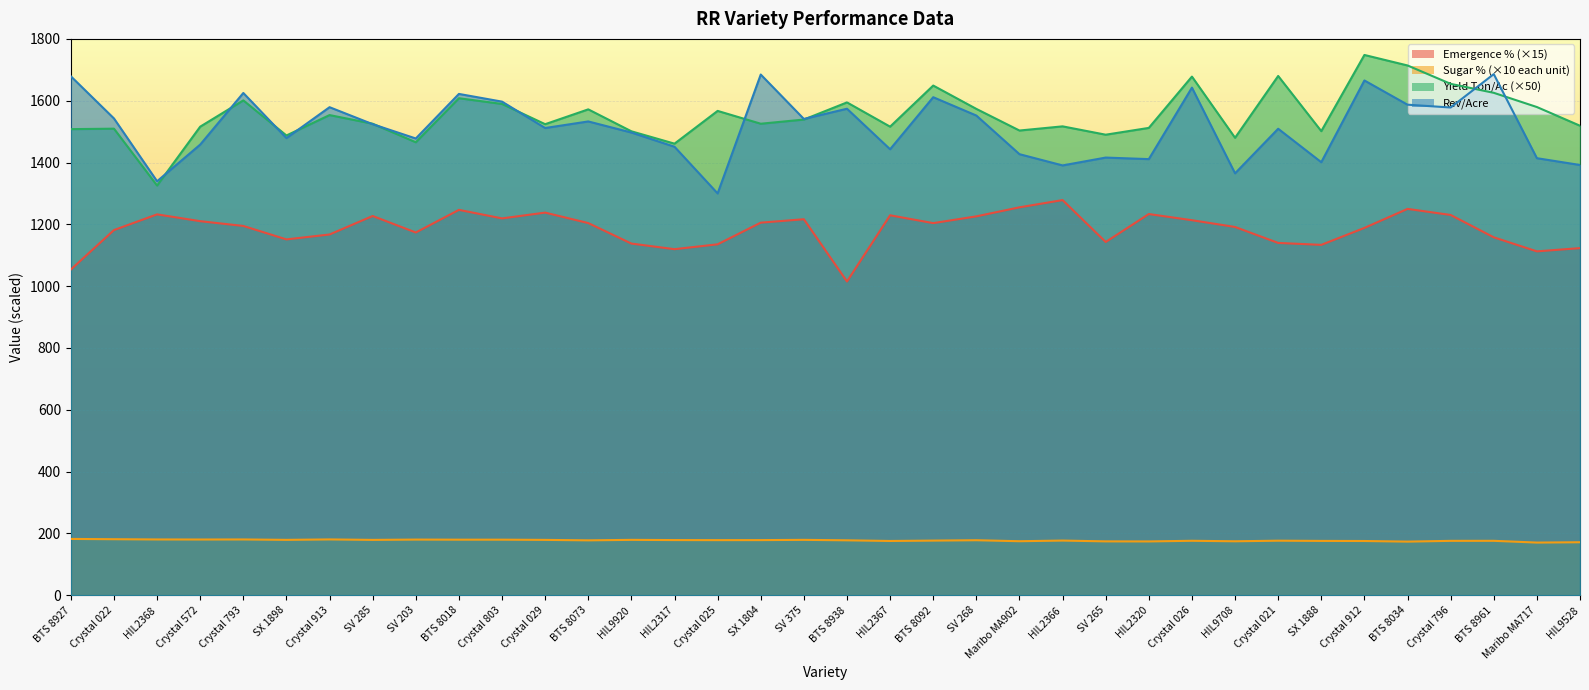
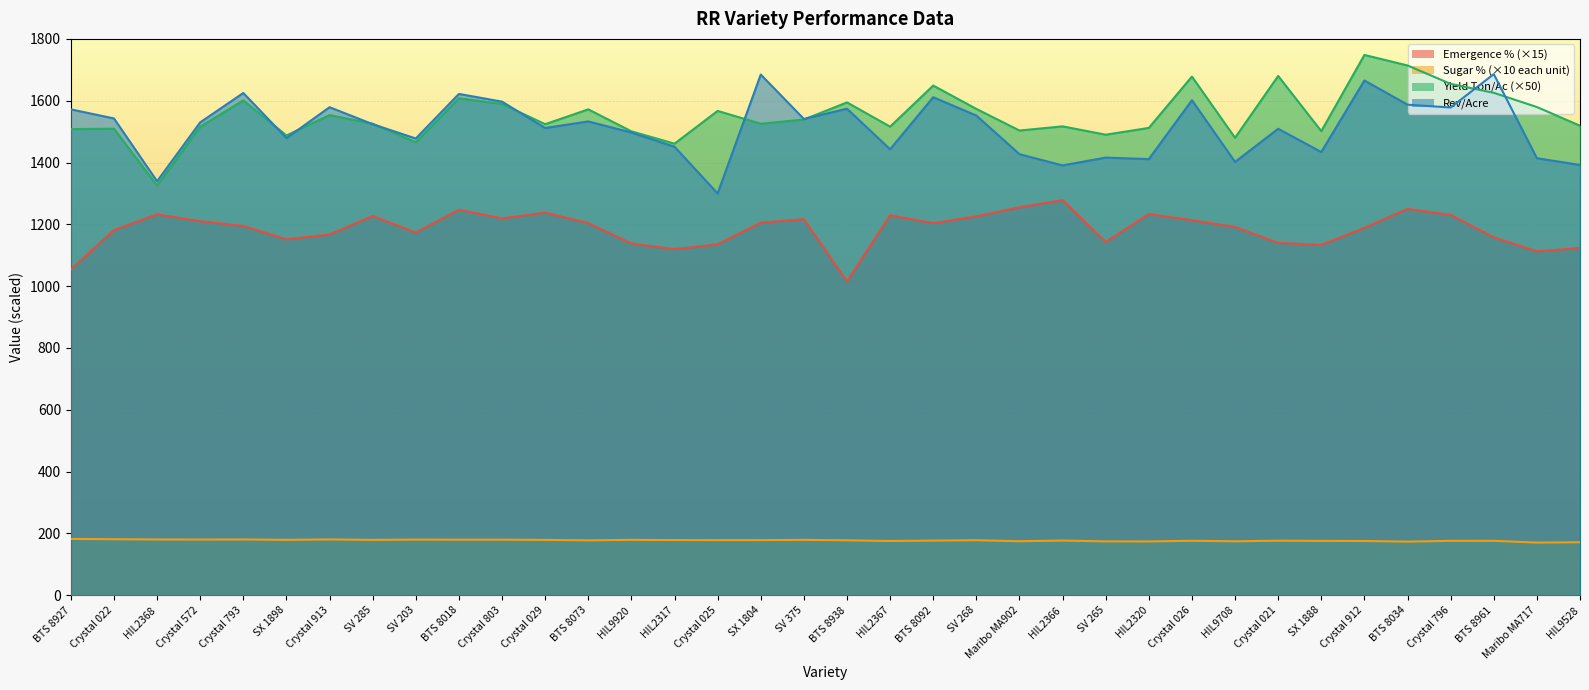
  {
    "Rev/Acre": {
-     "BTS 8927": 1680,
+     "BTS 8927": 1570,
      "Crystal 022": 1540,
      "HIL2368": 1340,
-     "Crystal 572": 1460,
+     "Crystal 572": 1530,
      "Crystal 793": 1630,
      "SX 1898": 1480,
      "Crystal 913": 1580,
      "SV 203": 1480,
      "BTS 8018": 1620,
      "Crystal 029": 1510,
      "BTS 8073": 1530,
      "HIL2317": 1450,
      "Crystal 025": 1300,
      "SX 1804": 1680,
      "BTS 8938": 1570,
      "HIL2367": 1440,
      "BTS 8092": 1610,
      "SV 268": 1550,
      "Maribo MA902": 1430,
      "HIL2366": 1390,
      "SV 265": 1420,
      "HIL2320": 1410,
-     "Crystal 026": 1640,
-     "HIL9708": 1370,
+     "Crystal 026": 1600,
+     "HIL9708": 1400,
      "Crystal 021": 1510,
-     "SX 1888": 1400,
+     "SX 1888": 1430,
      "Crystal 912": 1670,
      "BTS 8034": 1590,
      "Maribo MA717": 1410,
      "HIL9528": 1390
    }
  }
